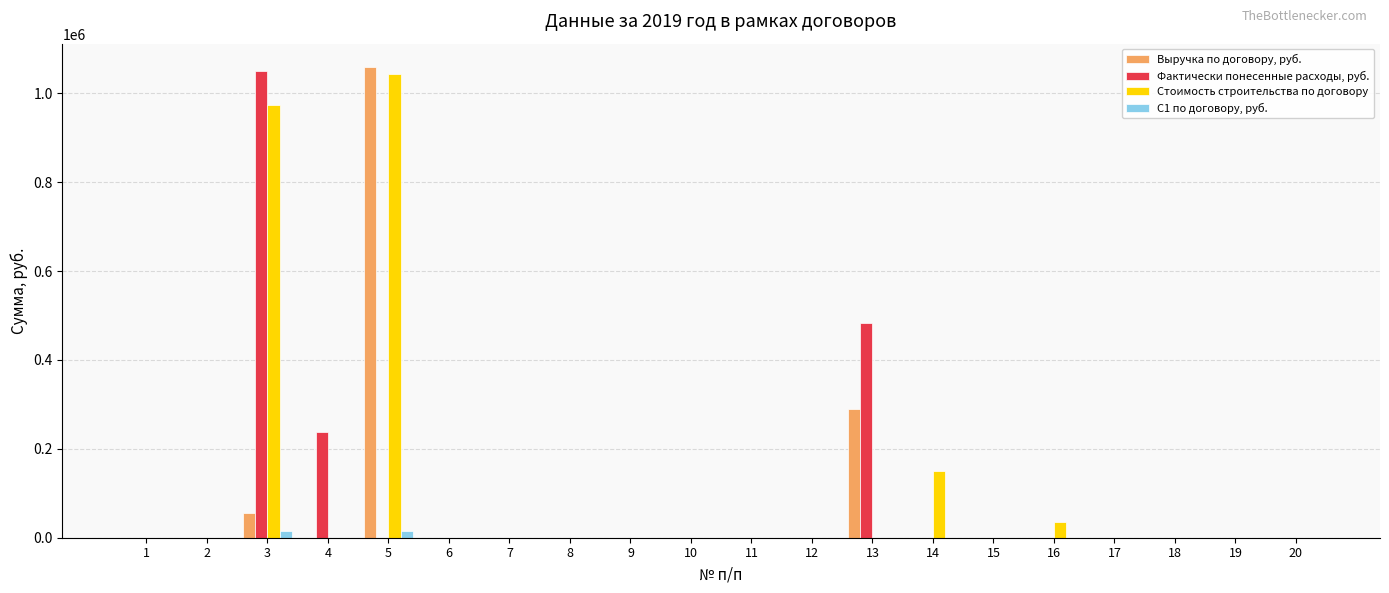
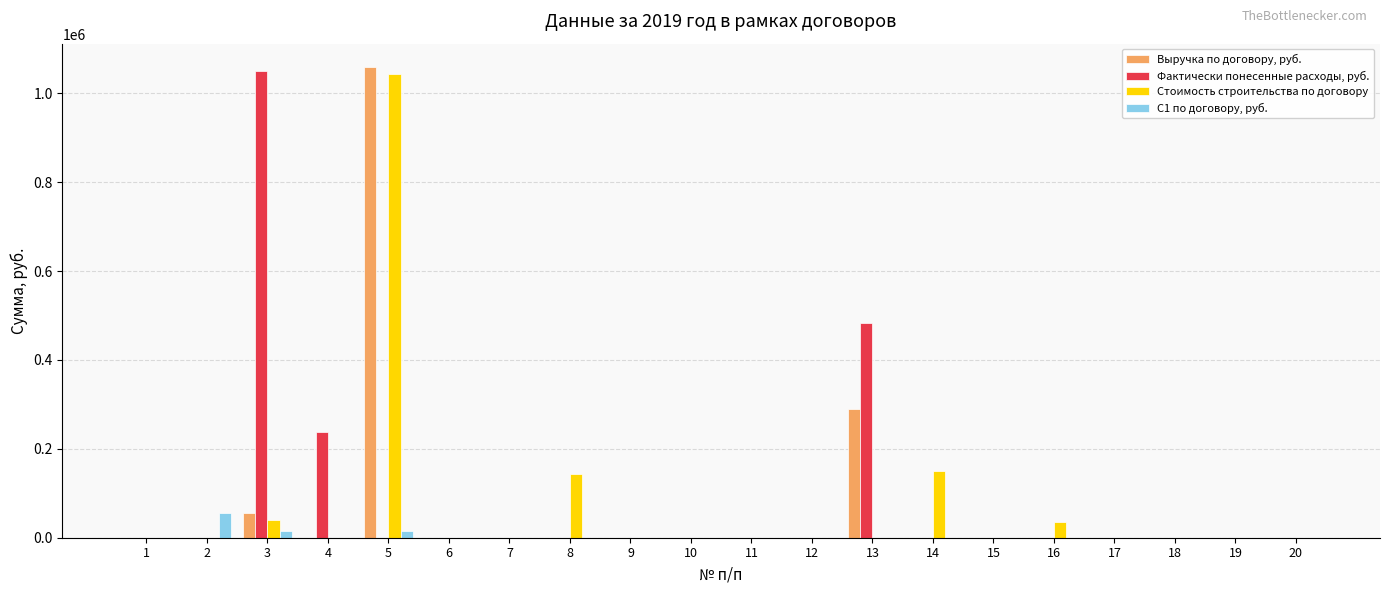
  {
    "Выручка по договору, руб.": {
      "3": 50000,
      "5": 1060000,
      "13": 290000
    },
    "Фактически понесенные расходы, руб.": {
      "1": 0,
      "2": 0,
      "3": 1050000,
      "4": 240000,
      "5": 0,
      "6": 0,
      "7": 0,
      "8": 0,
      "9": 0,
      "10": 0,
      "11": 0,
      "12": 0,
      "13": 480000,
      "14": 0,
      "15": 0,
      "16": 0,
      "17": 0,
      "18": 0,
      "19": 0,
      "20": 0
    },
    "Стоимость строительства по договору": {
      "1": 0,
      "2": 0,
-     "3": 970000,
+     "3": 40000,
      "4": 0,
      "5": 1040000,
      "6": 0,
      "7": 0,
-     "8": 0,
+     "8": 140000,
      "9": 0,
      "10": 0,
      "11": 0,
      "12": 0,
      "13": 0,
      "14": 150000,
      "15": 0,
      "16": 40000,
      "17": 0,
      "18": 0,
      "19": 0,
      "20": 0
    },
    "C1 по договору, руб.": {
-     "2": 0,
+     "2": 60000,
      "3": 20000,
      "5": 20000
    }
  }
